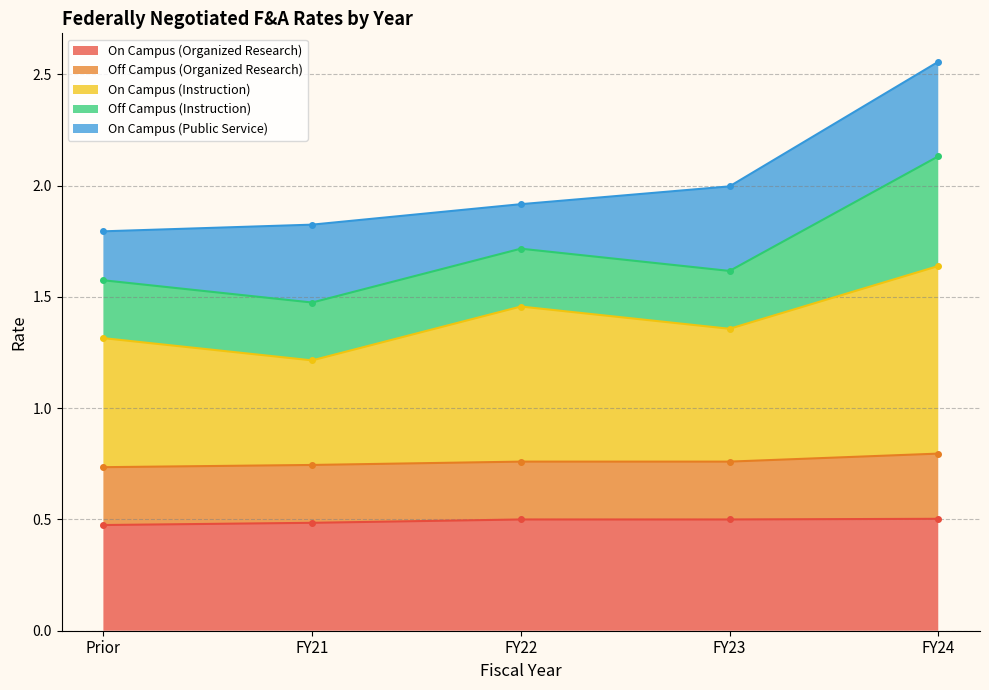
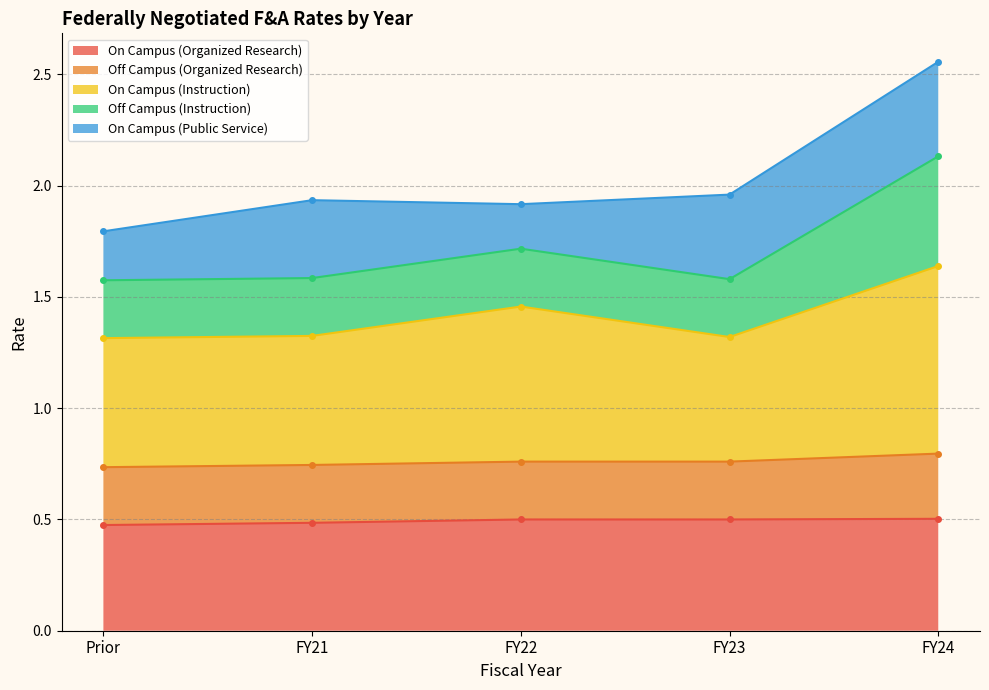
  {
    "On Campus (Instruction)": {
      "Prior": 0.58,
-     "FY21": 0.47,
+     "FY21": 0.58,
      "FY22": 0.70,
-     "FY23": 0.60,
+     "FY23": 0.56,
      "FY24": 0.84
    },
    "Off Campus (Instruction)": {
      "Prior": 0.26,
      "FY21": 0.26,
      "FY22": 0.26,
      "FY23": 0.26,
      "FY24": 0.49
    },
    "On Campus (Public Service)": {
      "Prior": 0.22,
      "FY21": 0.35,
      "FY22": 0.20,
      "FY23": 0.38,
      "FY24": 0.42
    }
  }
